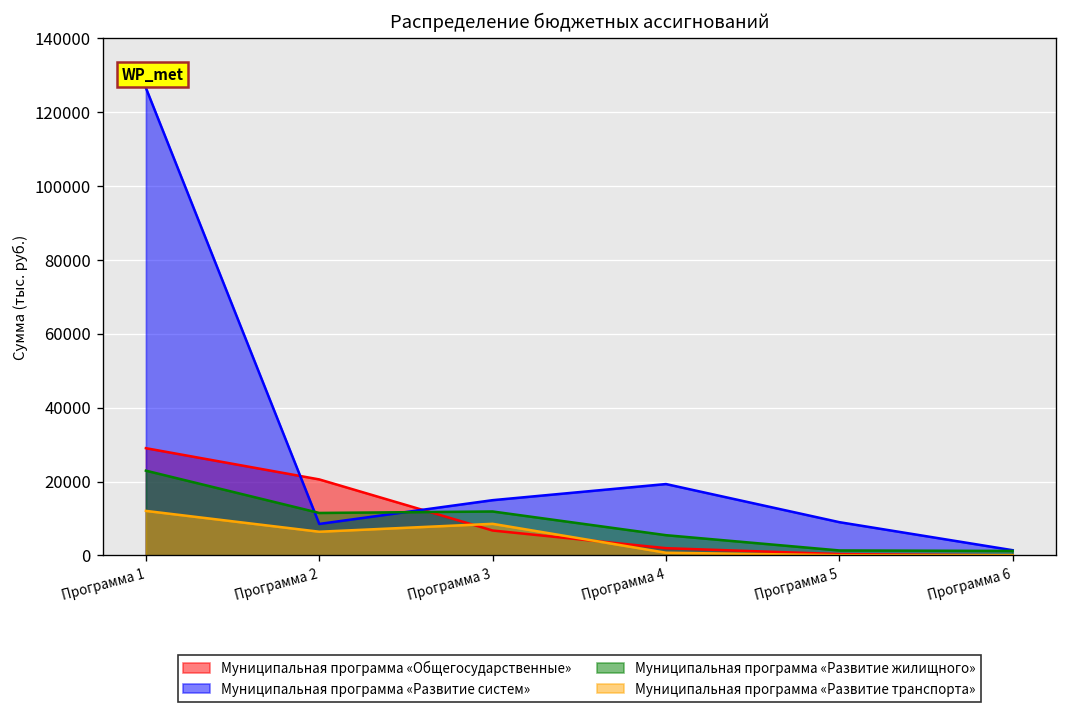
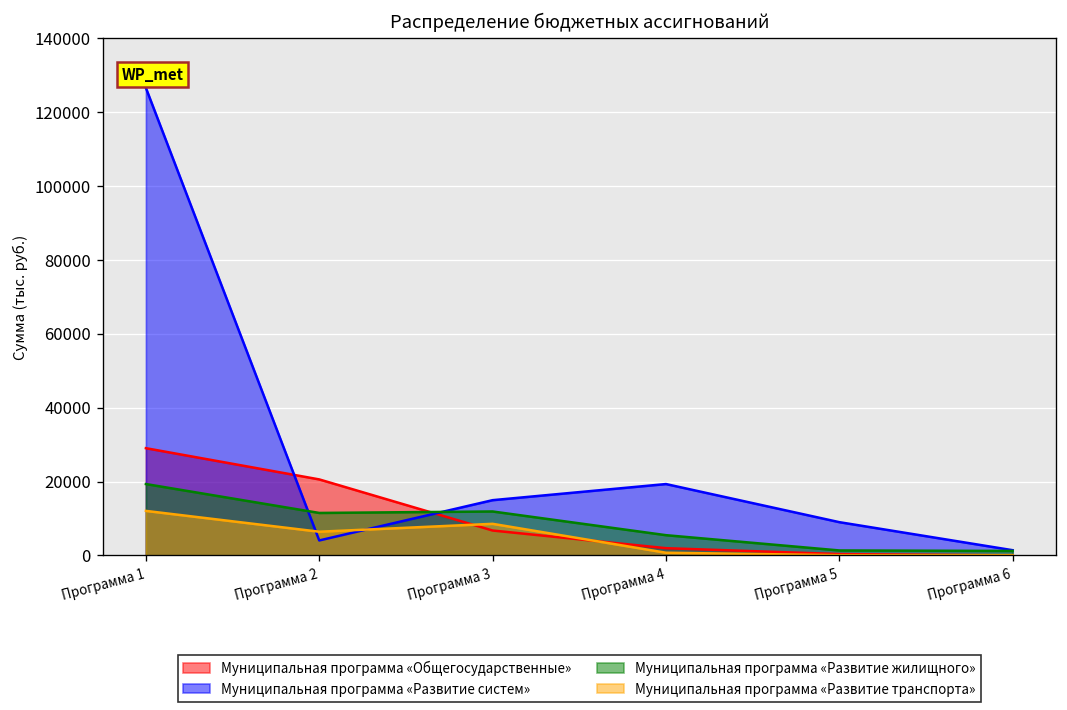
  {
    "Муниципальная программа «Общегосударственные»": {
      "Программа 1": 29000,
      "Программа 2": 21000,
      "Программа 3": 7000,
      "Программа 4": 2000
    },
    "Муниципальная программа «Развитие систем»": {
      "Программа 1": 127000,
-     "Программа 2": 9000,
+     "Программа 2": 4000,
      "Программа 3": 15000,
      "Программа 4": 19000,
      "Программа 5": 9000
    },
    "Муниципальная программа «Развитие жилищного»": {
-     "Программа 1": 23000,
+     "Программа 1": 19000,
      "Программа 2": 11000,
      "Программа 3": 12000,
      "Программа 4": 5000,
      "Программа 5": 1000
    },
    "Муниципальная программа «Развитие транспорта»": {
      "Программа 1": 12000,
      "Программа 2": 6000,
      "Программа 3": 9000,
      "Программа 4": 1000
    }
  }
